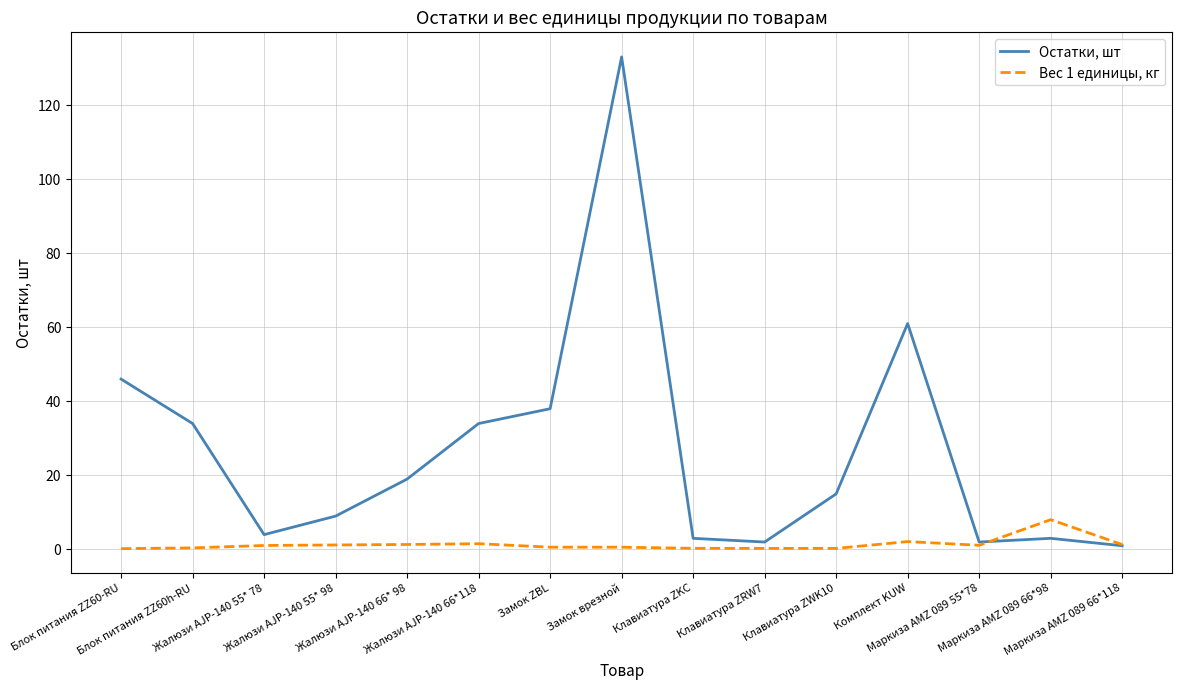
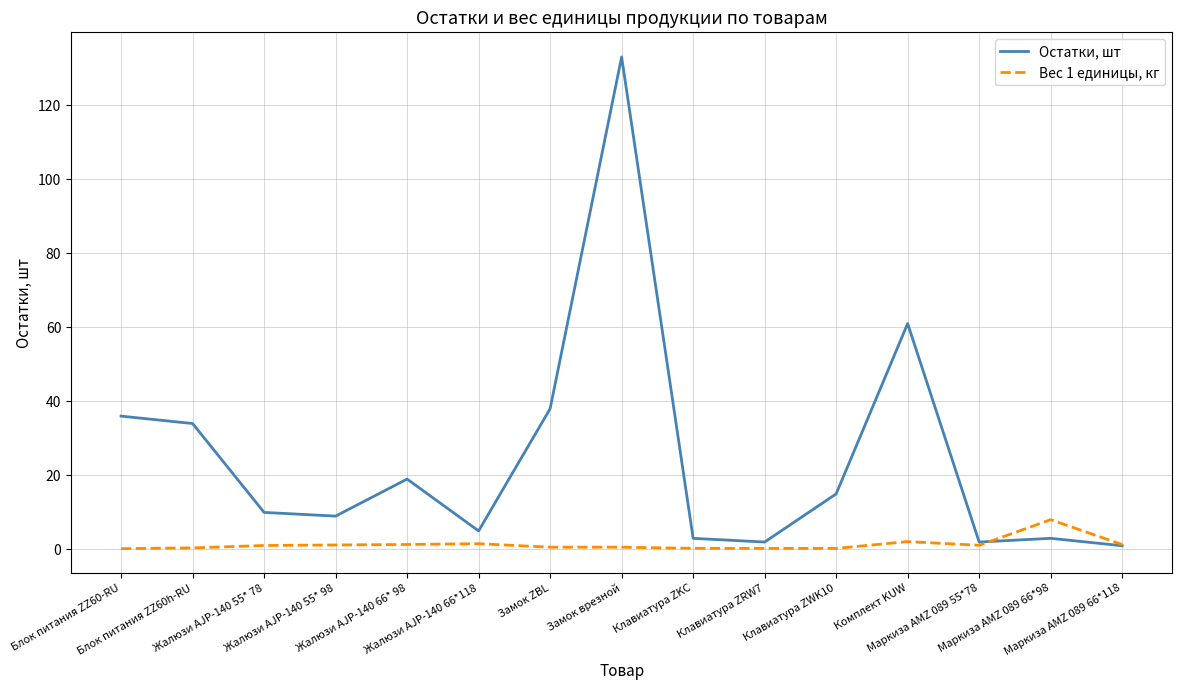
  {
    "Остатки, шт": {
-     "Блок питания ZZ60-RU": 46,
+     "Блок питания ZZ60-RU": 36,
      "Блок питания ZZ60h-RU": 34,
-     "Жалюзи AJP-140 55* 78": 4,
+     "Жалюзи AJP-140 55* 78": 10,
      "Жалюзи AJP-140 55* 98": 9,
      "Жалюзи AJP-140 66* 98": 19,
-     "Жалюзи AJP-140 66*118": 34,
+     "Жалюзи AJP-140 66*118": 5,
      "Замок ZBL": 38,
      "Замок врезной": 133,
      "Клавиатура ZKC": 3,
      "Клавиатура ZRW7": 2,
      "Клавиатура ZWK10": 15,
      "Комплект KUW": 61,
      "Маркиза AMZ 089 55*78": 2,
      "Маркиза AMZ 089 66*98": 3
    },
    "Вес 1 единицы, кг": {
      "Блок питания ZZ60-RU": 0,
      "Блок питания ZZ60h-RU": 0,
      "Жалюзи AJP-140 55* 78": 1,
      "Жалюзи AJP-140 55* 98": 1,
      "Жалюзи AJP-140 66* 98": 1,
      "Жалюзи AJP-140 66*118": 2,
      "Замок ZBL": 1,
      "Замок врезной": 1,
      "Клавиатура ZKC": 0,
      "Клавиатура ZRW7": 0,
      "Клавиатура ZWK10": 0,
      "Комплект KUW": 2,
      "Маркиза AMZ 089 55*78": 1,
      "Маркиза AMZ 089 66*98": 8
    }
  }
